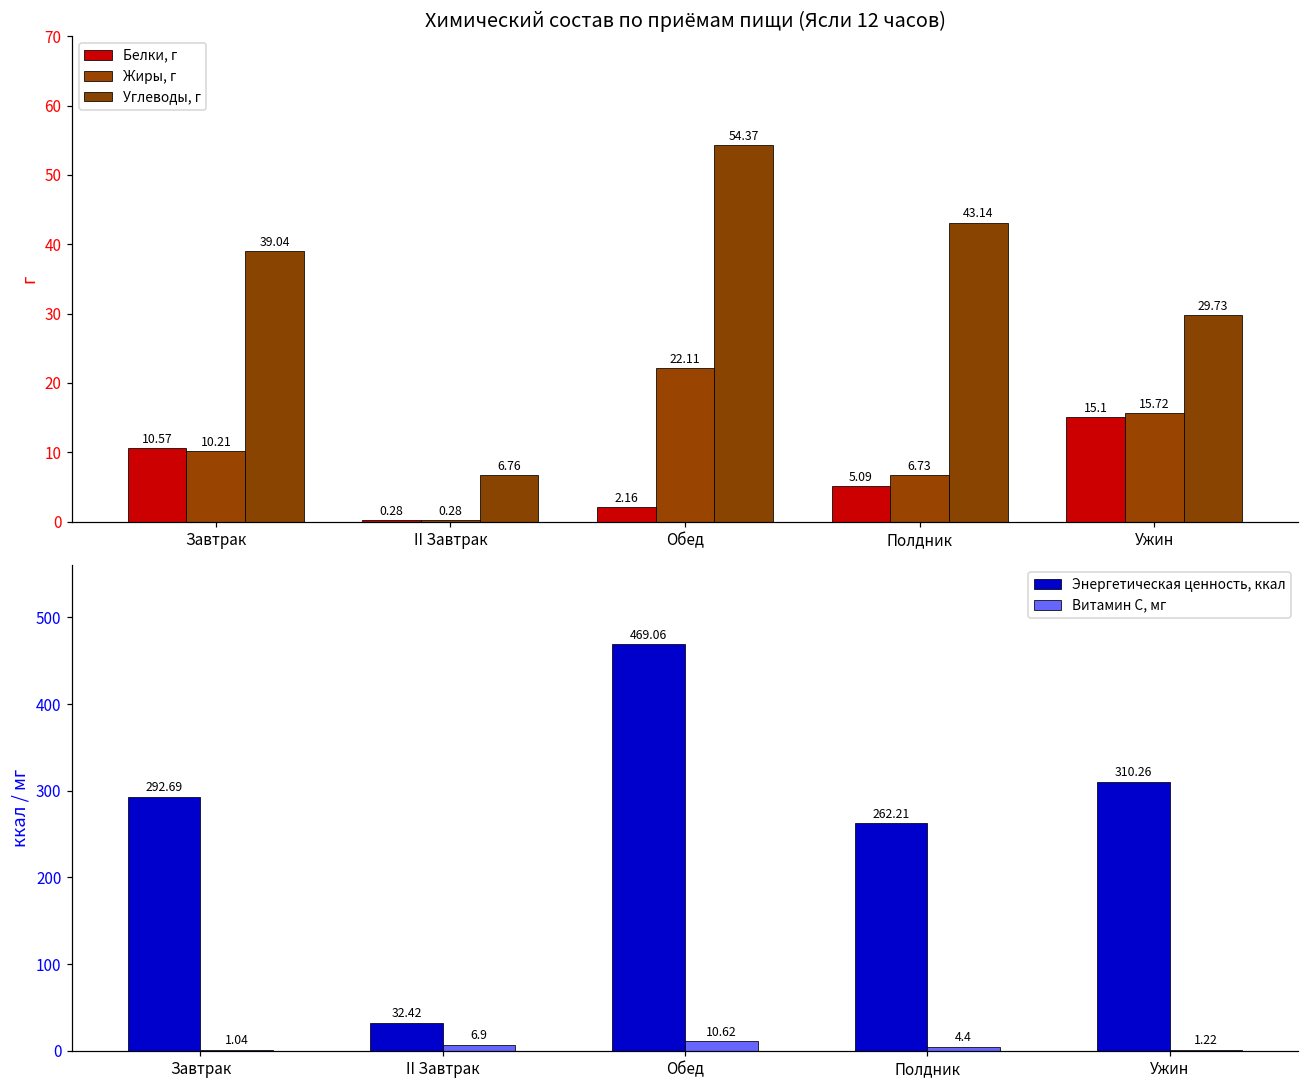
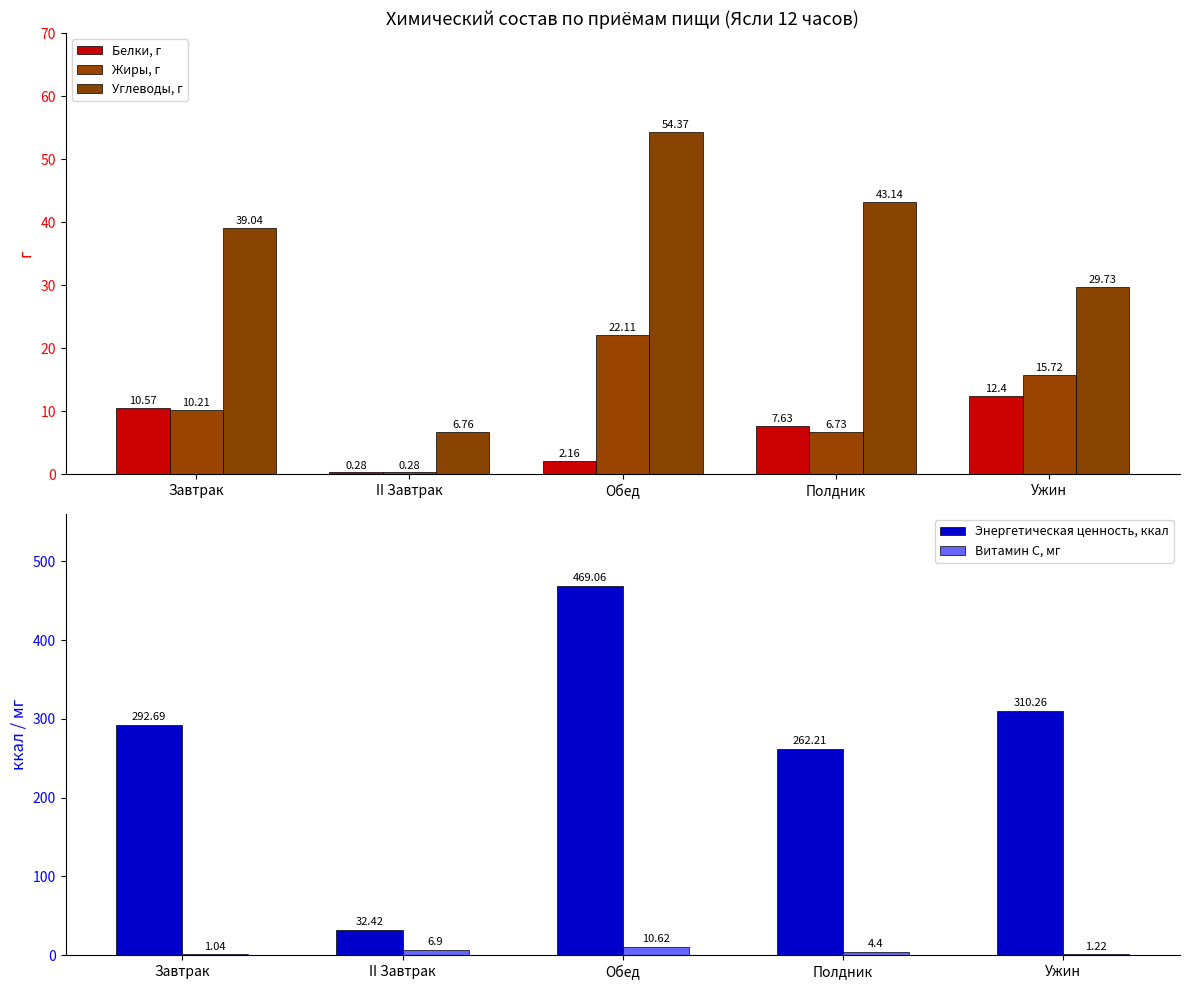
  {
    "Химический состав по приёмам пищи (Ясли 12 часов)": {
      "Белки, г": {
        "Завтрак": 10.57,
        "II Завтрак": 0.28,
        "Обед": 2.16,
-       "Полдник": 5.09,
-       "Ужин": 15.1
+       "Полдник": 7.63,
+       "Ужин": 12.4
      }
    }
  }
